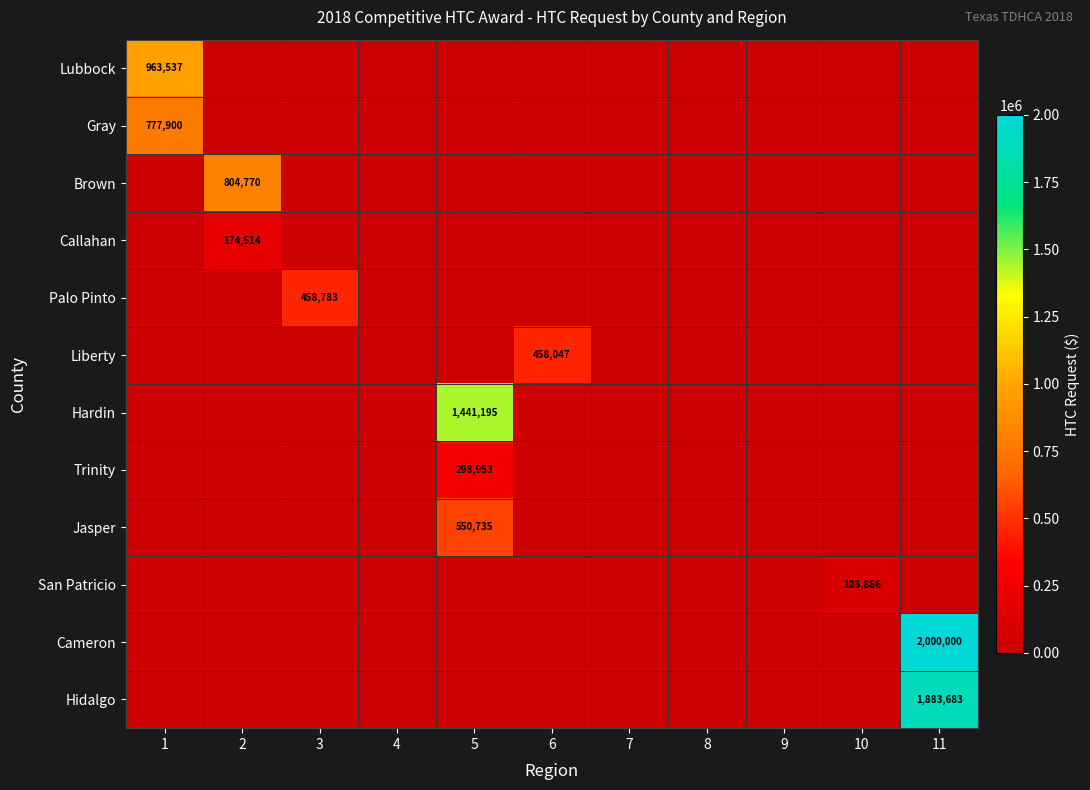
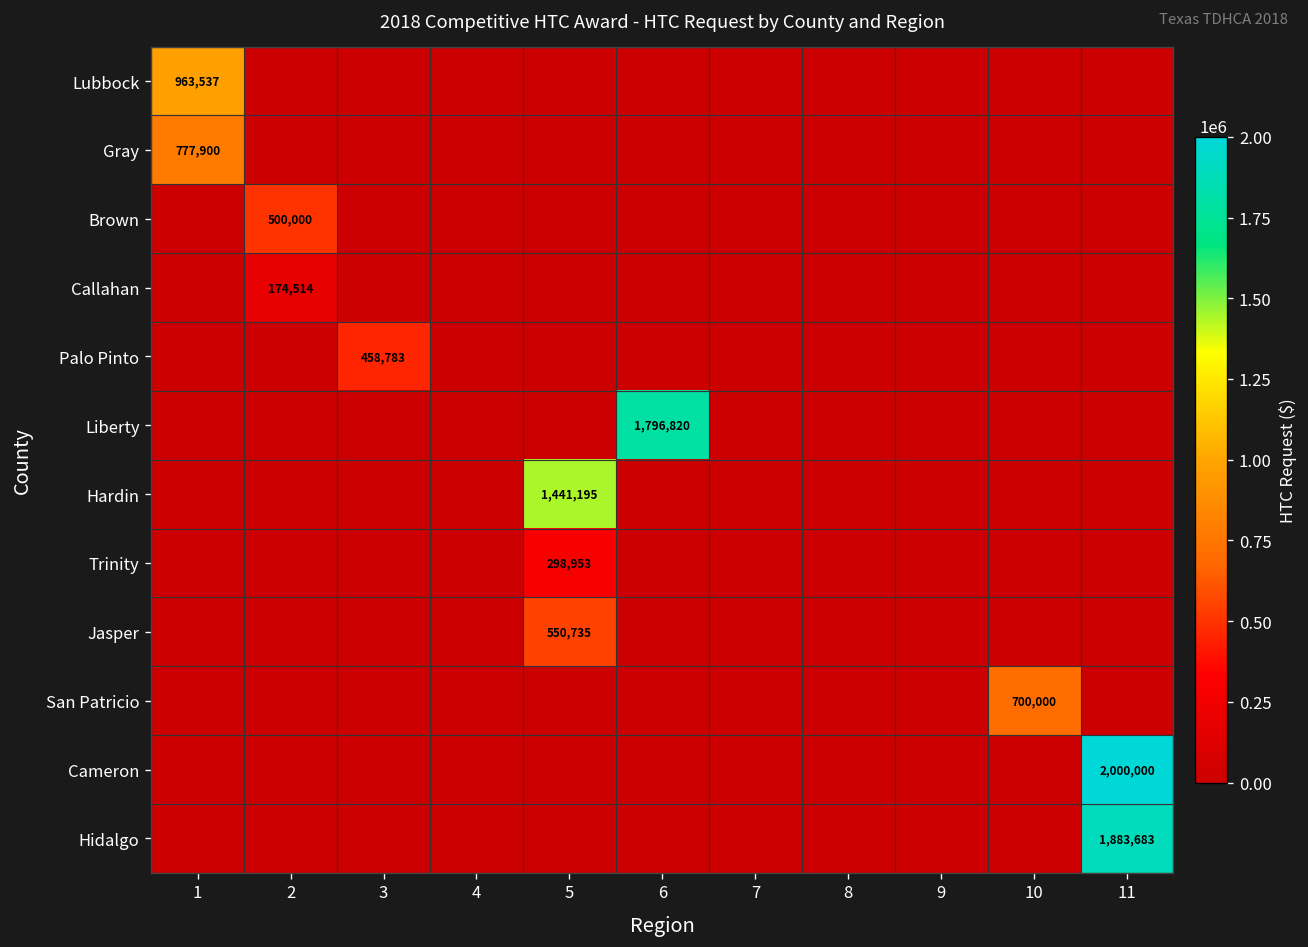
  {
    "Lubbock": {
      "1": "963,537"
    },
    "Gray": {
      "1": "777,900"
    },
    "Brown": {
-     "2": "804,770"
+     "2": "500,000"
    },
    "Callahan": {
      "2": "174,514"
    },
    "Palo Pinto": {
      "3": "458,783"
    },
    "Liberty": {
-     "6": "458,047"
+     "6": "1,796,820"
    },
    "Hardin": {
      "5": "1,441,195"
    },
    "Trinity": {
      "5": "298,953"
    },
    "Jasper": {
      "5": "550,735"
    },
    "San Patricio": {
-     "10": "108,886"
+     "10": "700,000"
    },
    "Cameron": {
      "11": "2,000,000"
    },
    "Hidalgo": {
      "11": "1,883,683"
    }
  }
